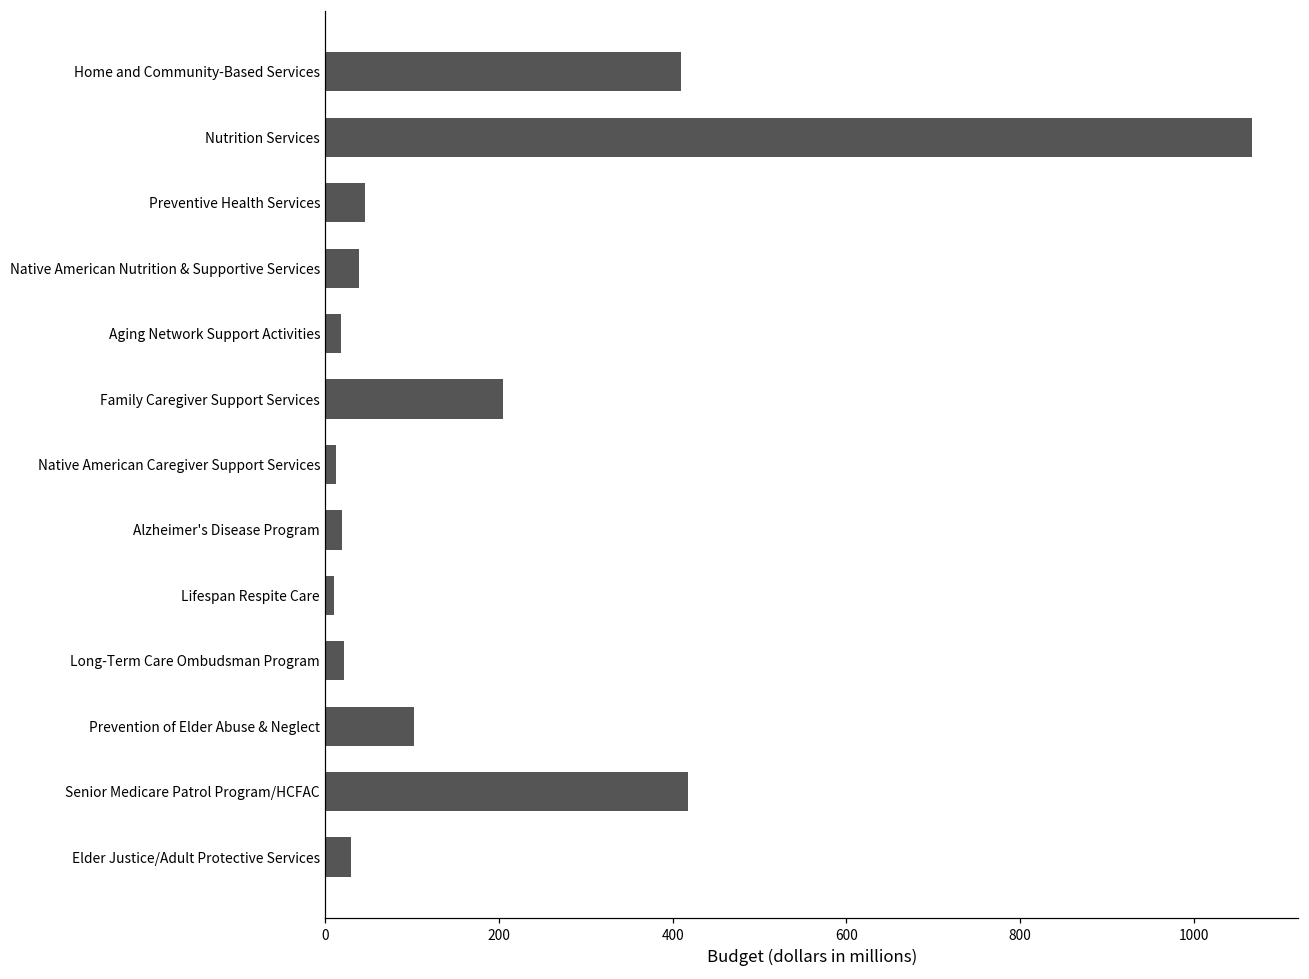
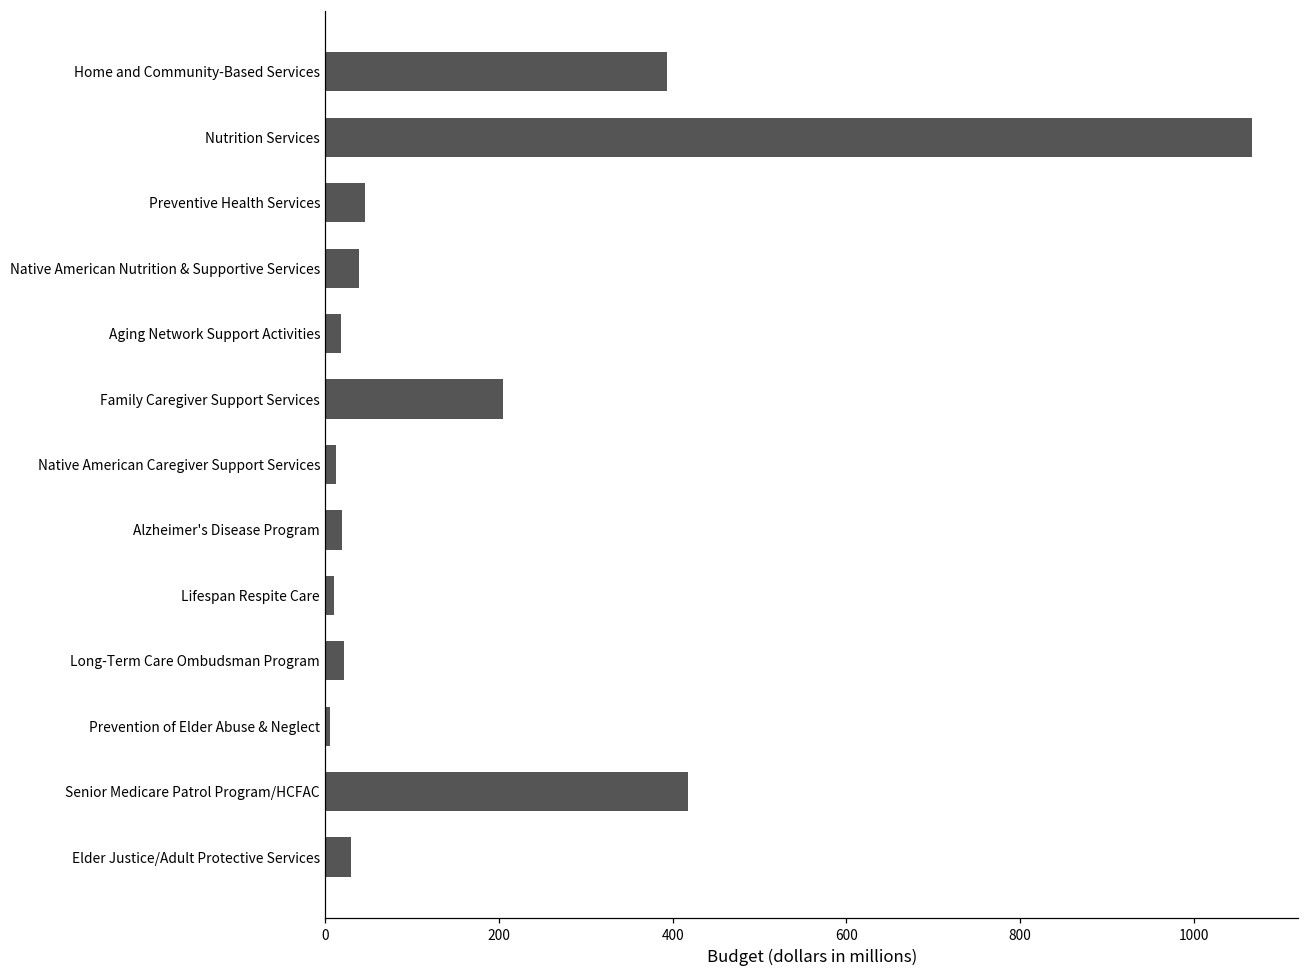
  {
-   "Home and Community-Based Services": 410,
+   "Home and Community-Based Services": 390,
    "Nutrition Services": 1070,
    "Preventive Health Services": 50,
    "Native American Nutrition & Supportive Services": 40,
    "Aging Network Support Activities": 20,
    "Family Caregiver Support Services": 210,
    "Native American Caregiver Support Services": 10,
    "Alzheimer's Disease Program": 20,
    "Lifespan Respite Care": 10,
    "Long-Term Care Ombudsman Program": 20,
-   "Prevention of Elder Abuse & Neglect": 100,
+   "Prevention of Elder Abuse & Neglect": 0,
    "Senior Medicare Patrol Program/HCFAC": 420,
    "Elder Justice/Adult Protective Services": 30
  }
